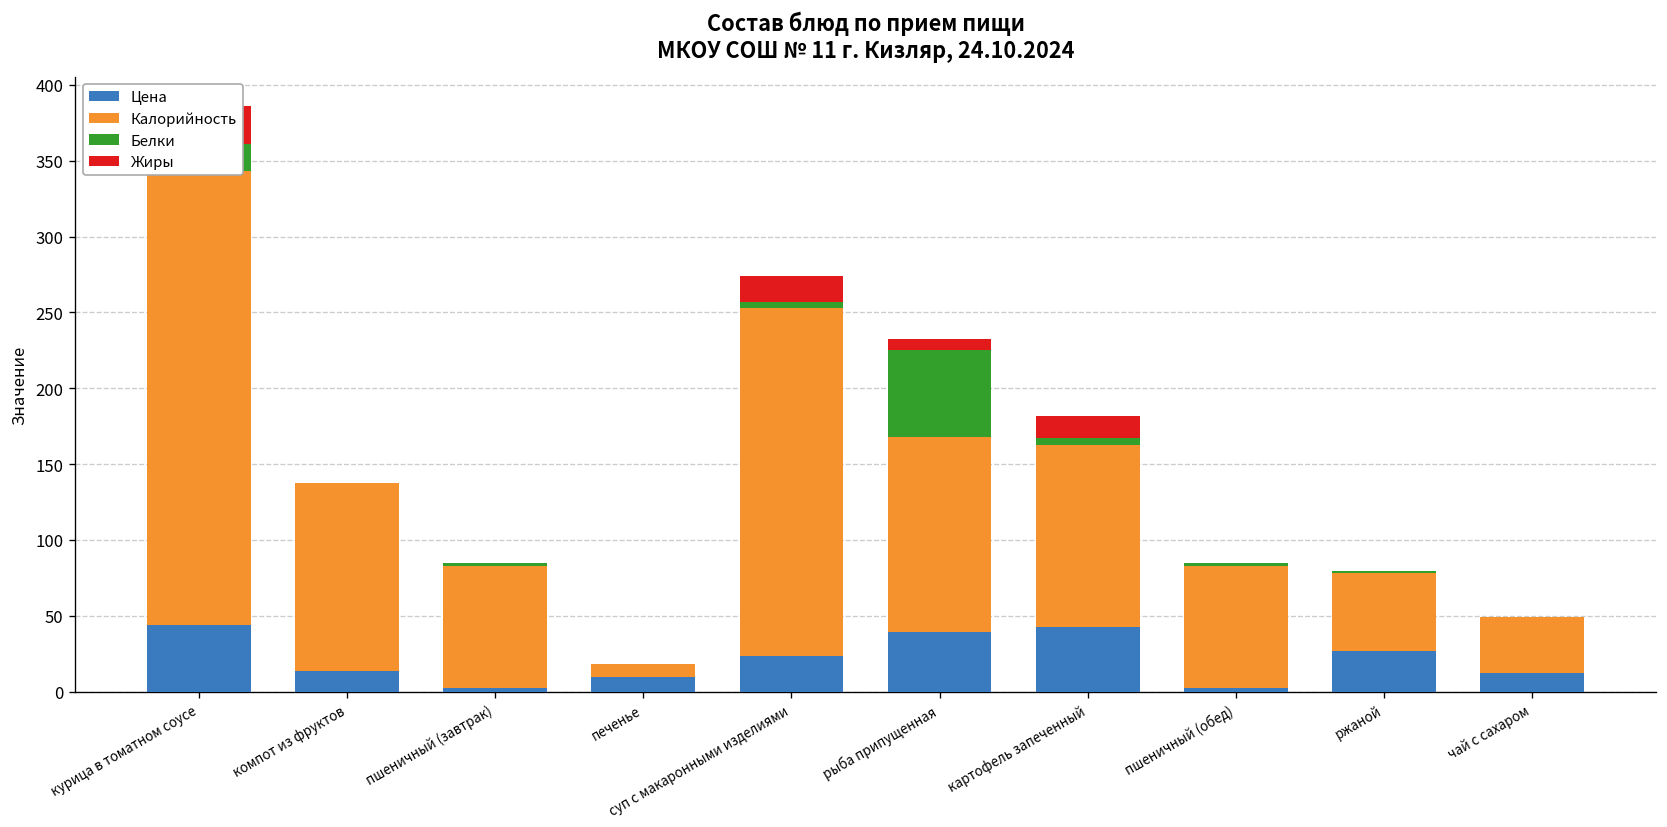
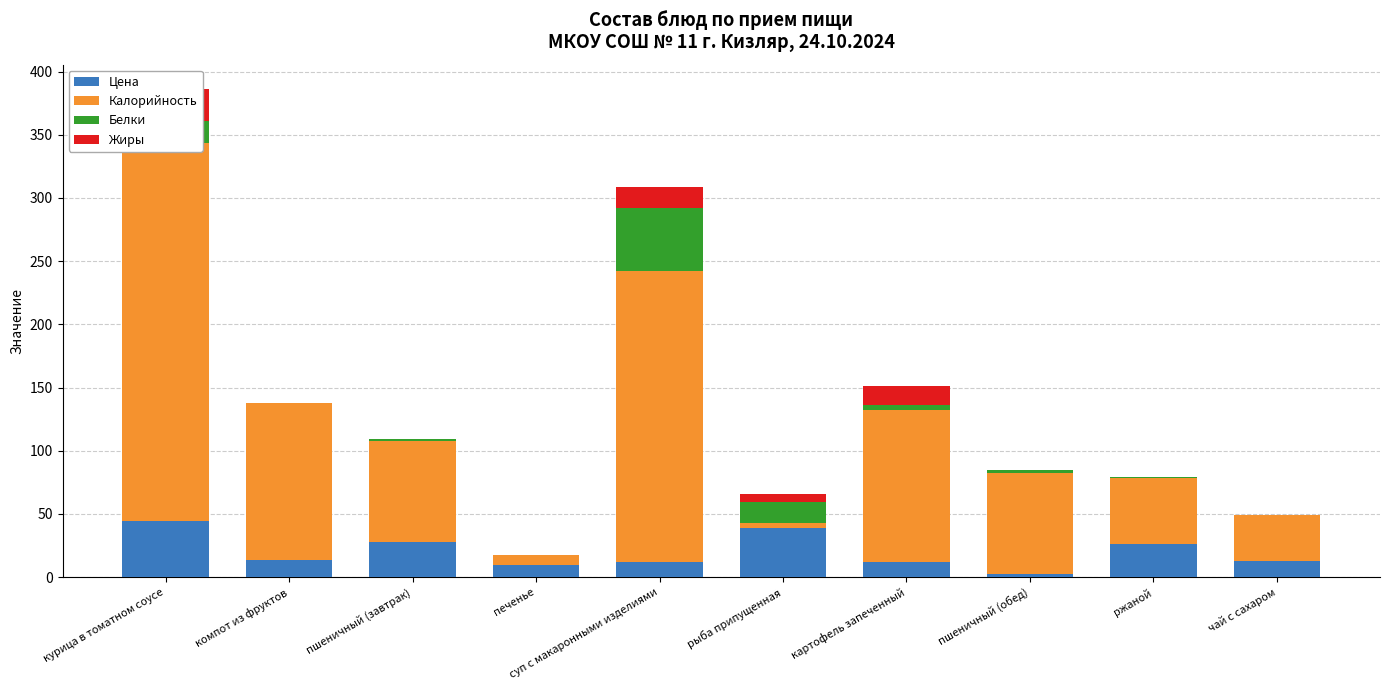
  {
    "Цена": {
      "курица в томатном соусе": 44,
      "компот из фруктов": 14,
-     "пшеничный (завтрак)": 3,
+     "пшеничный (завтрак)": 27,
      "печенье": 10,
-     "суп с макаронными изделиями": 23,
+     "суп с макаронными изделиями": 12,
      "рыба припущенная": 39,
-     "картофель запеченный": 43,
+     "картофель запеченный": 12,
      "пшеничный (обед)": 3,
      "ржаной": 27,
      "чай с сахаром": 12
    },
    "Калорийность": {
      "компот из фруктов": 124,
      "пшеничный (завтрак)": 80,
      "печенье": 8,
      "суп с макаронными изделиями": 230,
-     "рыба припущенная": 129,
+     "рыба припущенная": 4,
      "картофель запеченный": 120,
      "пшеничный (обед)": 80,
      "ржаной": 52,
      "чай с сахаром": 37
    },
    "Белки": {
      "компот из фруктов": 0,
      "пшеничный (завтрак)": 2,
      "печенье": 0,
-     "суп с макаронными изделиями": 4,
-     "рыба припущенная": 57,
+     "суп с макаронными изделиями": 50,
+     "рыба припущенная": 16,
      "картофель запеченный": 4,
      "пшеничный (обед)": 2,
      "чай с сахаром": 0
    },
    "Жиры": {
      "компот из фруктов": 0,
      "пшеничный (завтрак)": 0,
      "печенье": 0,
      "суп с макаронными изделиями": 17,
      "рыба припущенная": 7,
      "картофель запеченный": 15,
      "пшеничный (обед)": 0,
      "ржаной": 0,
      "чай с сахаром": 0
    }
  }
